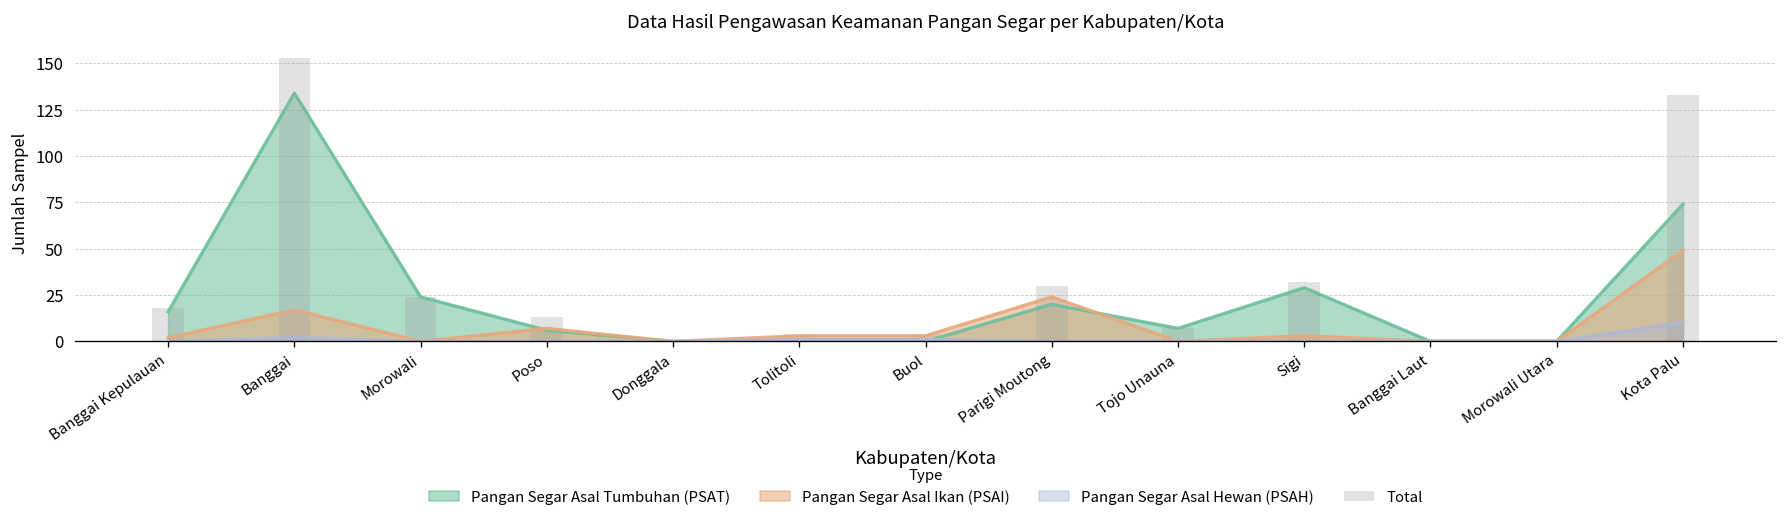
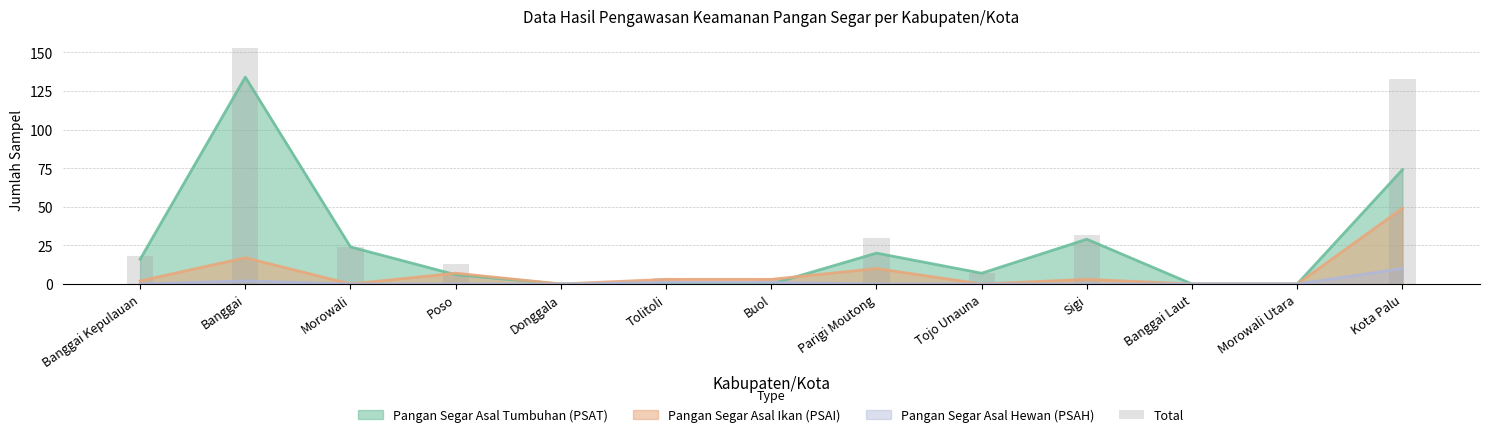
  {
    "Pangan Segar Asal Ikan (PSAI)": {
      "Banggai Kepulauan": 2,
      "Banggai": 17,
      "Tolitoli": 3,
      "Buol": 3,
-     "Parigi Moutong": 24,
+     "Parigi Moutong": 10,
      "Sigi": 3,
      "Kota Palu": 49
    }
  }
